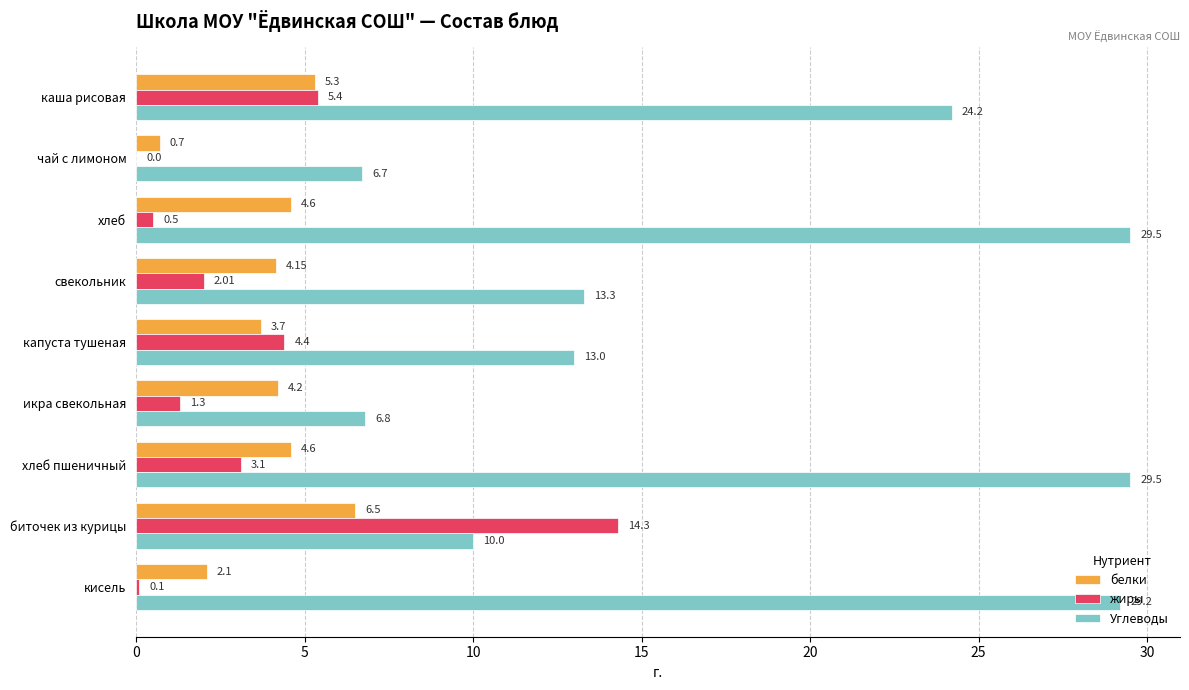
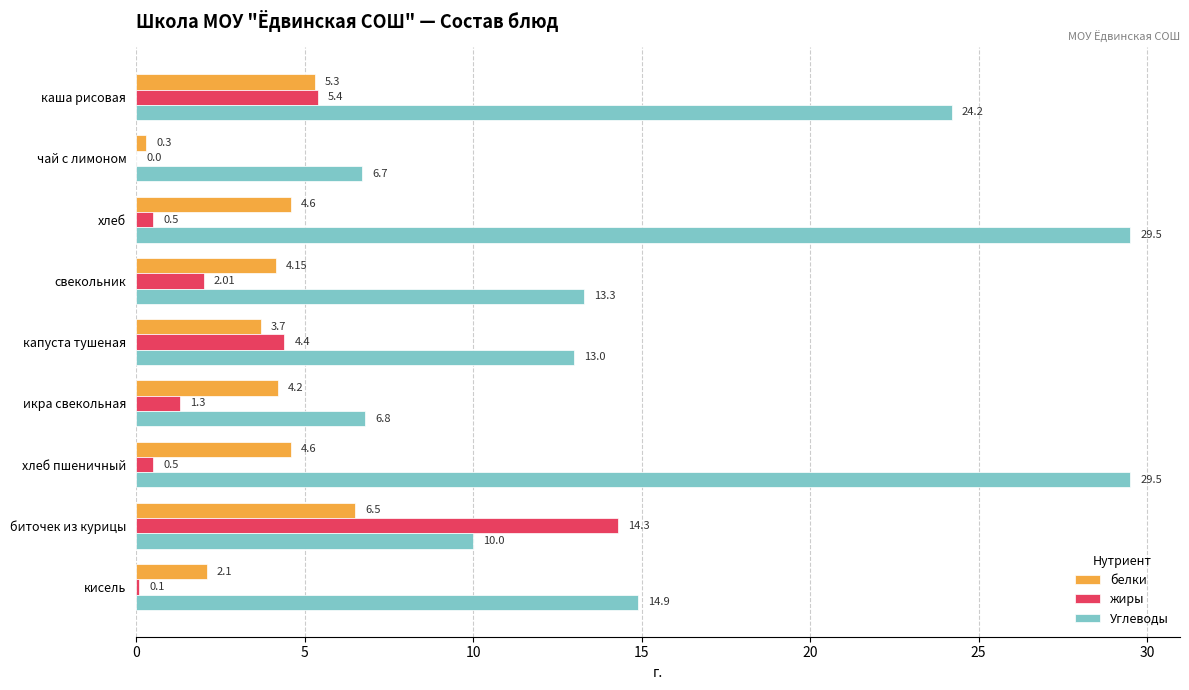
  {
    "белки": {
      "каша рисовая": 5.3,
-     "чай с лимоном": 0.7,
+     "чай с лимоном": 0.3,
      "хлеб": 4.6,
      "свекольник": 4.15,
      "капуста тушеная": 3.7,
      "икра свекольная": 4.2,
      "хлеб пшеничный": 4.6,
      "биточек из курицы": 6.5,
      "кисель": 2.1
    },
    "жиры": {
      "каша рисовая": 5.4,
      "чай с лимоном": 0.0,
      "хлеб": 0.5,
      "свекольник": 2.01,
      "капуста тушеная": 4.4,
      "икра свекольная": 1.3,
-     "хлеб пшеничный": 3.1,
+     "хлеб пшеничный": 0.5,
      "биточек из курицы": 14.3,
      "кисель": 0.1
    },
    "Углеводы": {
      "каша рисовая": 24.2,
      "чай с лимоном": 6.7,
      "хлеб": 29.5,
      "свекольник": 13.3,
      "капуста тушеная": 13.0,
      "икра свекольная": 6.8,
      "хлеб пшеничный": 29.5,
      "биточек из курицы": 10.0,
-     "кисель": 29.2
+     "кисель": 14.9
    }
  }
